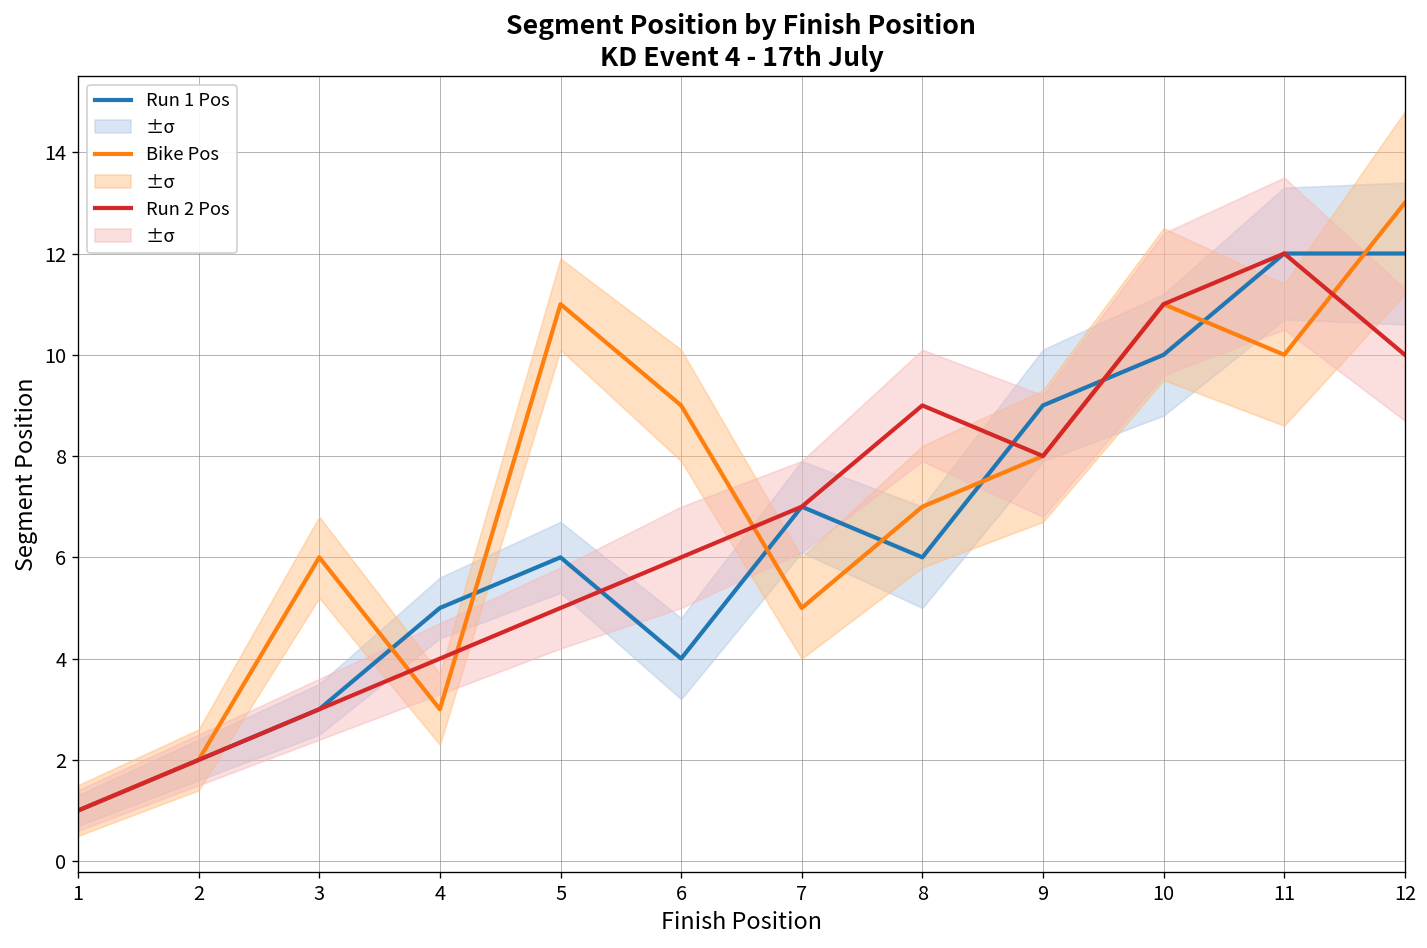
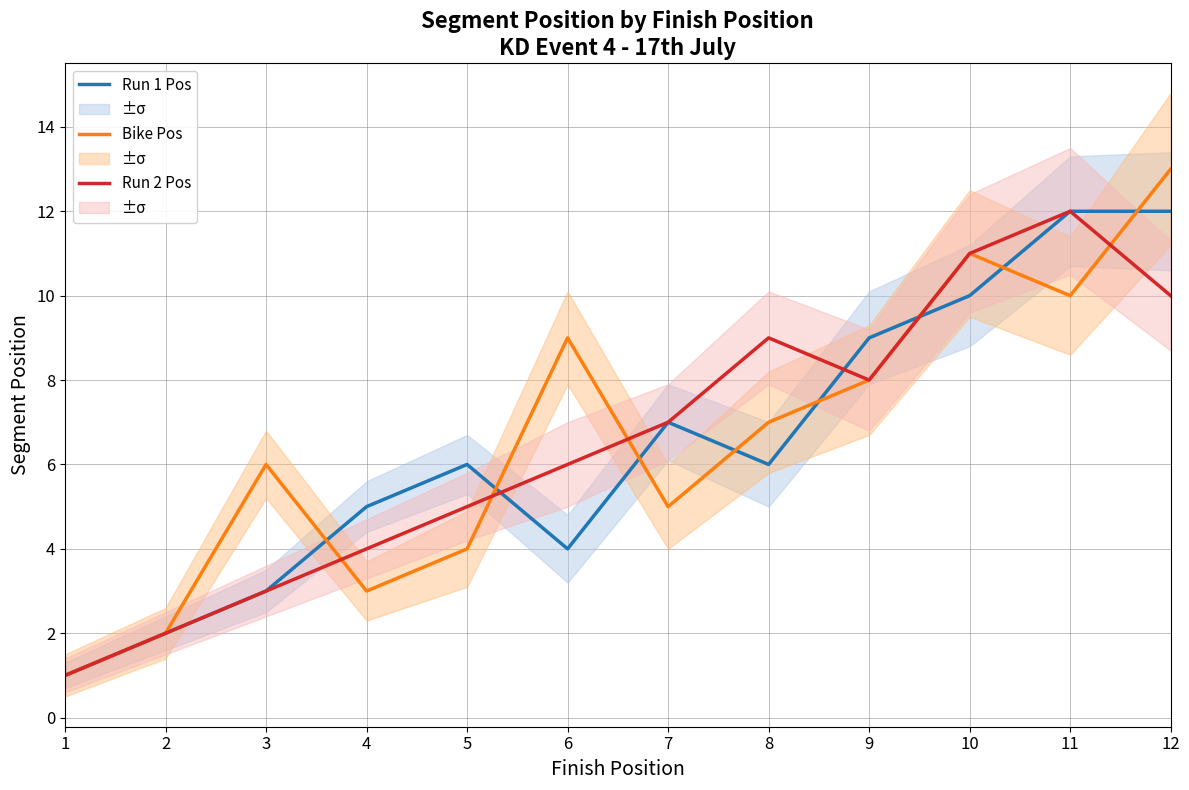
  {
    "Run 1 Pos": {
      "4": 5,
      "5": 6,
      "6": 4,
      "8": 6,
      "9": 9,
      "10": 10,
      "12": 12
    },
    "Bike Pos": {
      "3": 6,
      "4": 3,
-     "5": 11,
+     "5": 4,
      "6": 9,
      "7": 5,
      "11": 10,
      "12": 13
    },
    "Run 2 Pos": {
      "4": 4,
      "5": 5,
      "6": 6,
      "8": 9,
      "12": 10
    }
  }
